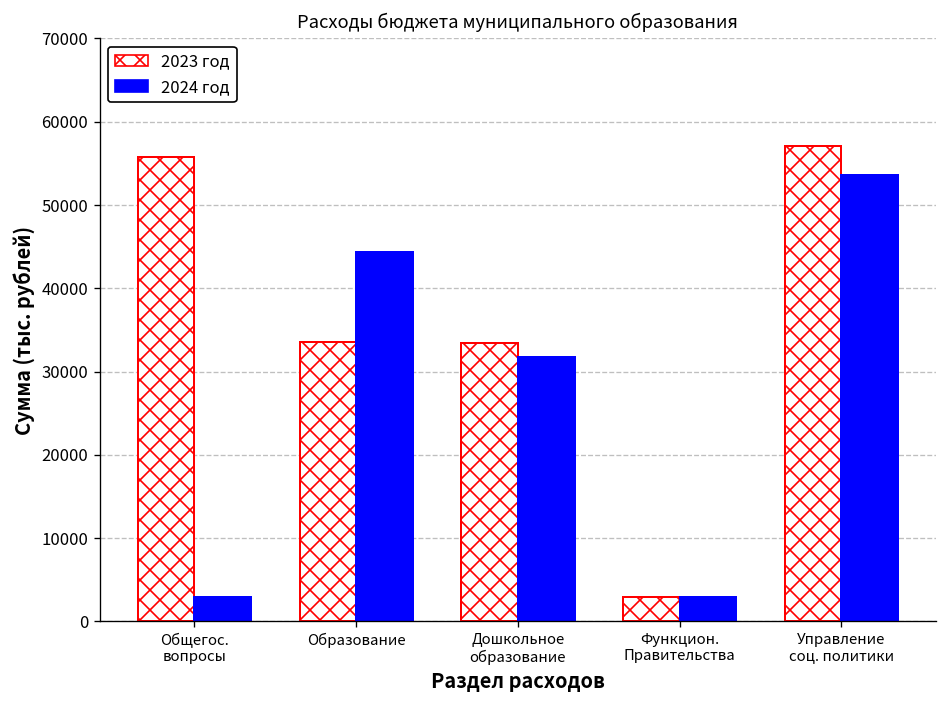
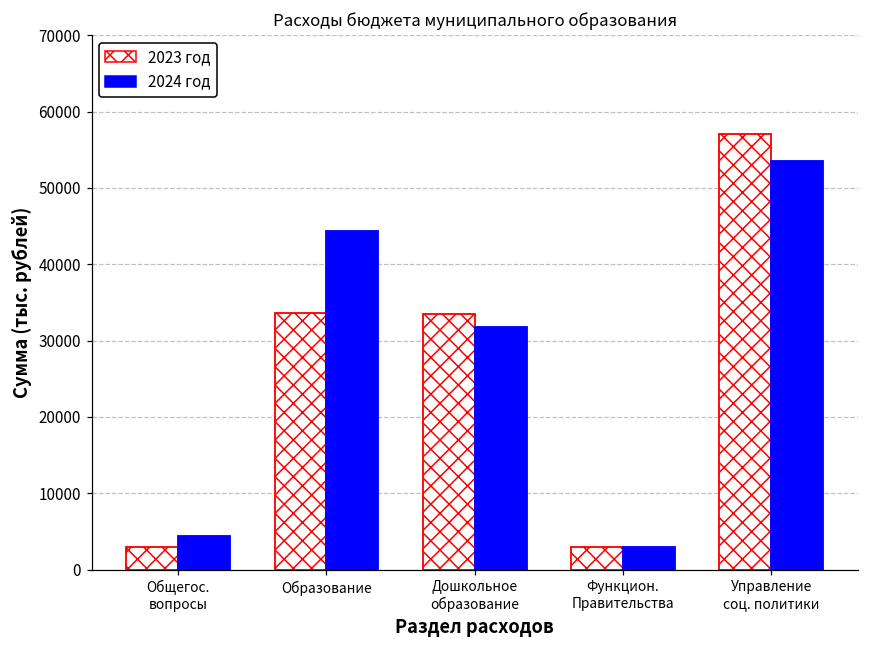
  {
    "2023 год": {
-     "Общегос. вопросы": 56000,
+     "Общегос. вопросы": 3000,
      "Образование": 34000,
      "Дошкольное образование": 33000,
      "Функцион. Правительства": 3000,
      "Управление соц. политики": 57000
    },
    "2024 год": {
-     "Общегос. вопросы": 3000,
+     "Общегос. вопросы": 4000,
      "Образование": 44000,
      "Дошкольное образование": 32000,
      "Функцион. Правительства": 3000,
      "Управление соц. политики": 54000
    }
  }
